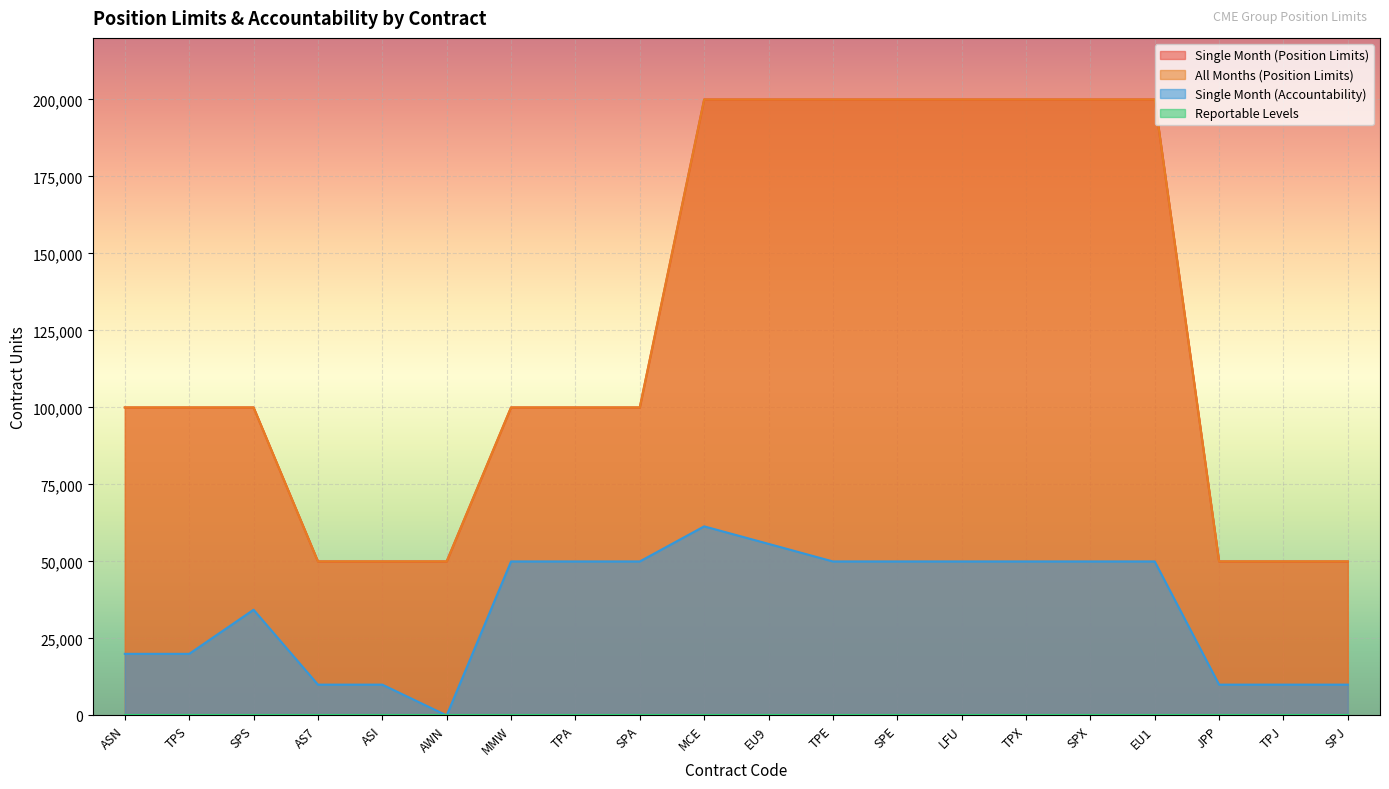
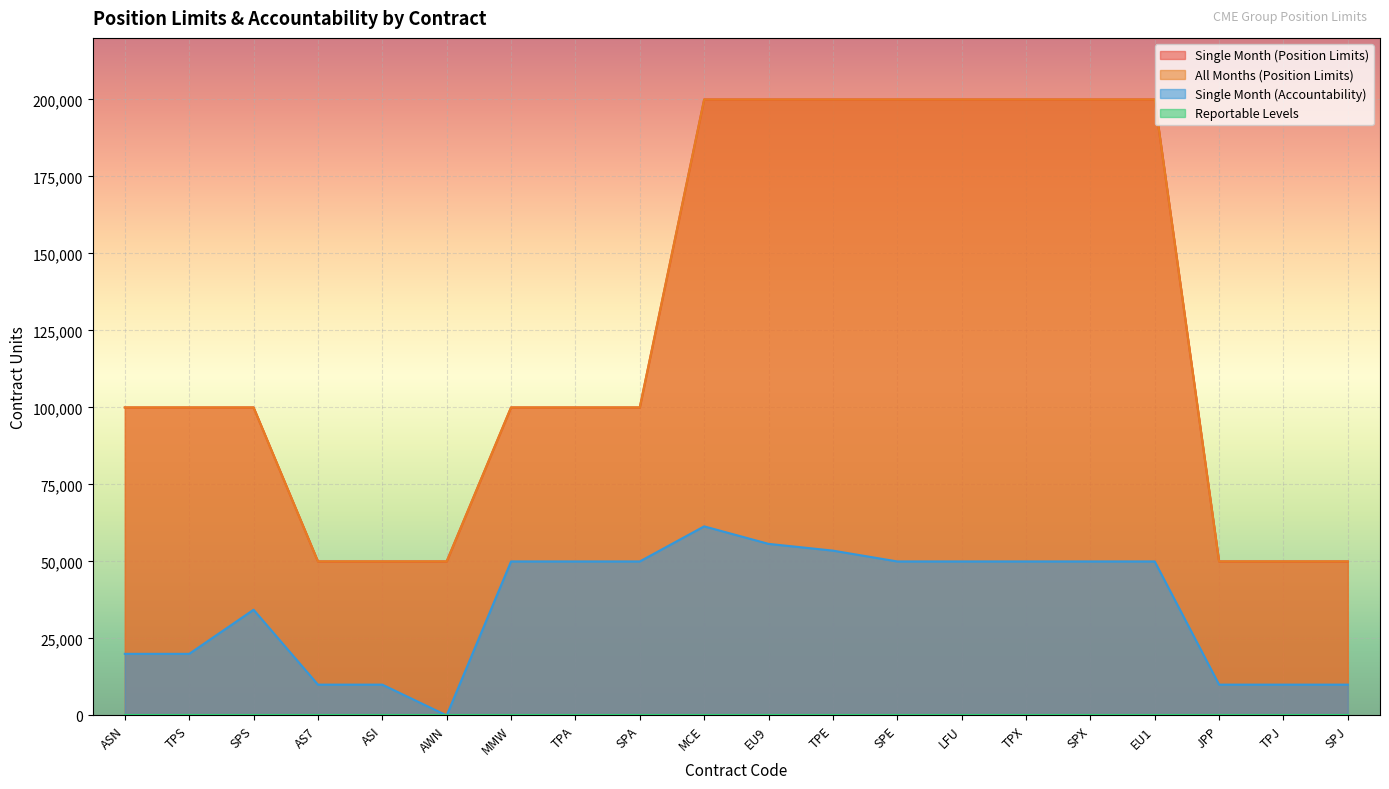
  {
    "All Months (Position Limits)": {
      "ASN": "100,000",
      "TPS": "100,000",
      "SPS": "100,000",
      "AS7": "50,000",
      "ASI": "50,000",
      "AWN": "50,000",
      "MMW": "100,000",
      "TPA": "100,000",
      "SPA": "100,000",
      "MCE": "200,000",
      "EU9": "200,000",
      "TPE": "200,000",
      "SPE": "200,000",
      "LFU": "200,000",
      "TPX": "200,000",
      "SPX": "200,000",
      "JPP": "50,000",
      "TPJ": "50,000",
      "SPJ": "50,000"
    },
    "Single Month (Accountability)": {
      "ASN": "20,000",
      "TPS": "20,000",
      "SPS": "34,000",
      "AS7": "10,000",
      "ASI": "10,000",
      "MMW": "50,000",
      "TPA": "50,000",
      "SPA": "50,000",
      "MCE": "61,000",
      "EU9": "56,000",
-     "TPE": "50,000",
+     "TPE": "54,000",
      "SPE": "50,000",
      "LFU": "50,000",
      "TPX": "50,000",
      "SPX": "50,000",
      "EU1": "50,000",
      "JPP": "10,000",
      "TPJ": "10,000",
      "SPJ": "10,000"
    },
    "Reportable Levels": {
      "ASN": "0",
      "TPS": "0",
      "SPS": "0",
      "AS7": "0",
      "ASI": "0",
      "MMW": "0",
      "TPA": "0",
      "SPA": "0",
      "MCE": "0",
      "EU9": "0",
      "TPE": "0",
      "SPE": "0",
      "LFU": "0",
      "TPX": "0",
      "SPX": "0",
      "EU1": "0",
      "JPP": "0",
      "TPJ": "0",
      "SPJ": "0"
    }
  }
